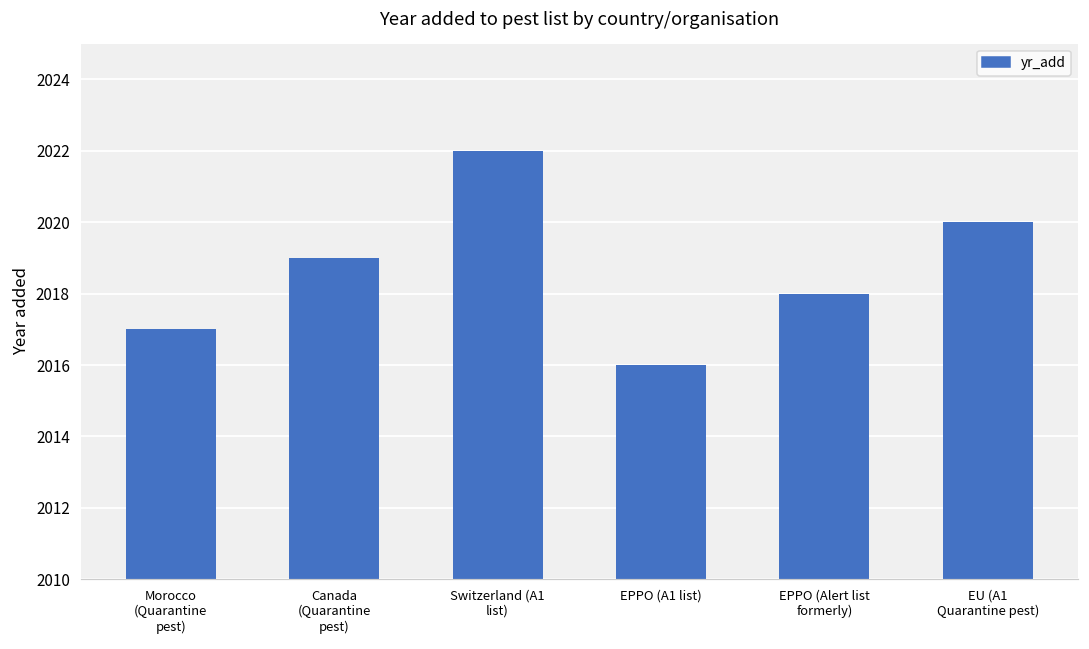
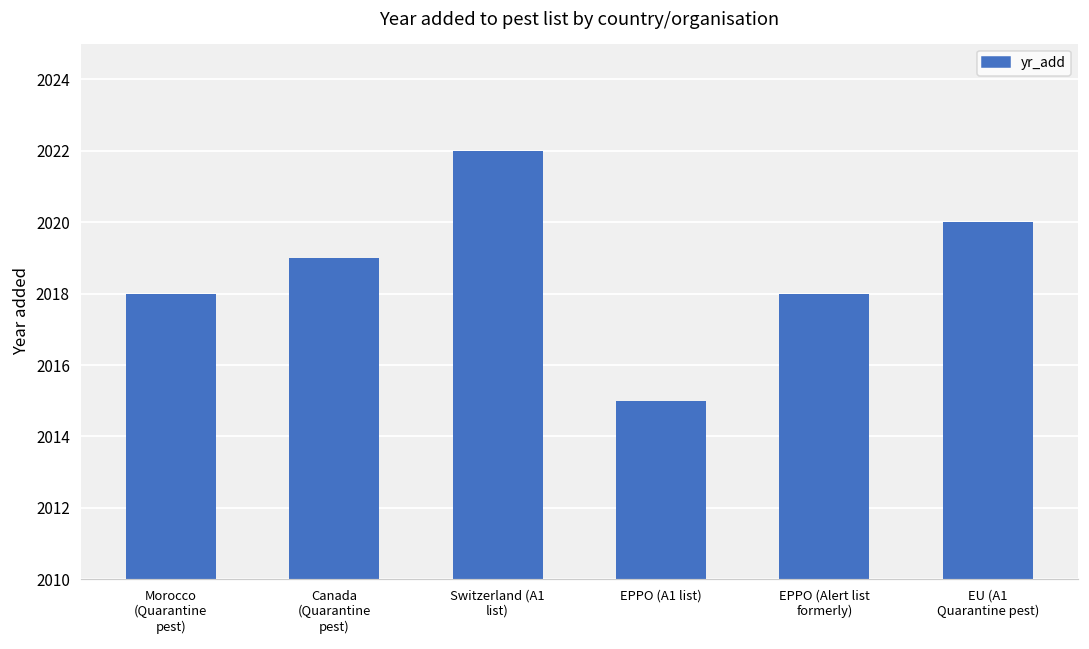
  {
-   "Morocco (Quarantine pest)": 2017,
+   "Morocco (Quarantine pest)": 2018,
    "Canada (Quarantine pest)": 2019,
    "Switzerland (A1 list)": 2022,
-   "EPPO (A1 list)": 2016,
+   "EPPO (A1 list)": 2015,
    "EPPO (Alert list formerly)": 2018,
    "EU (A1 Quarantine pest)": 2020
  }
